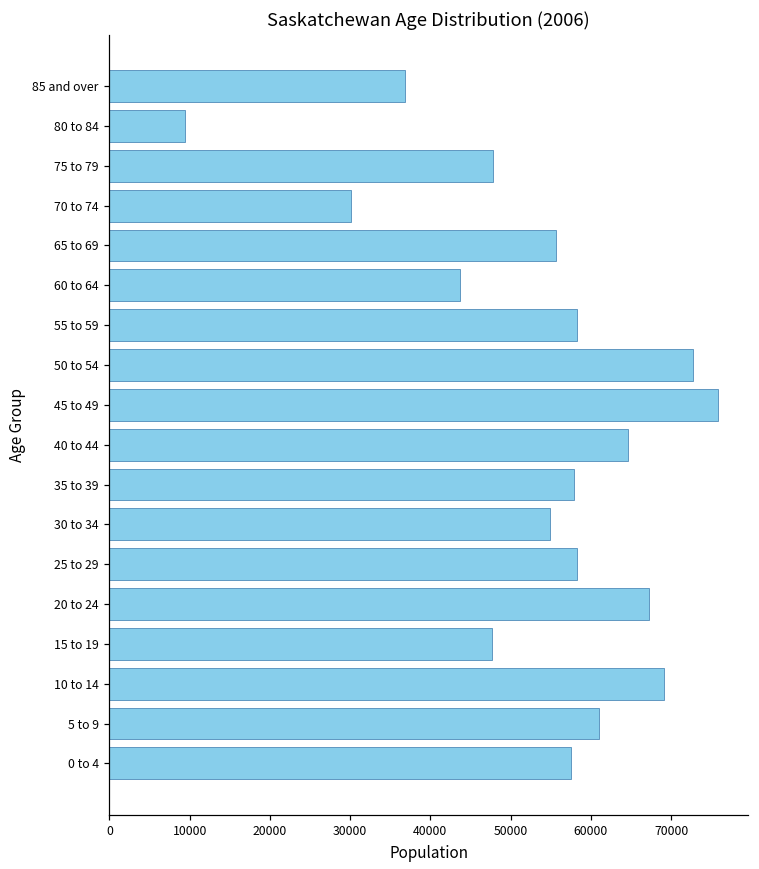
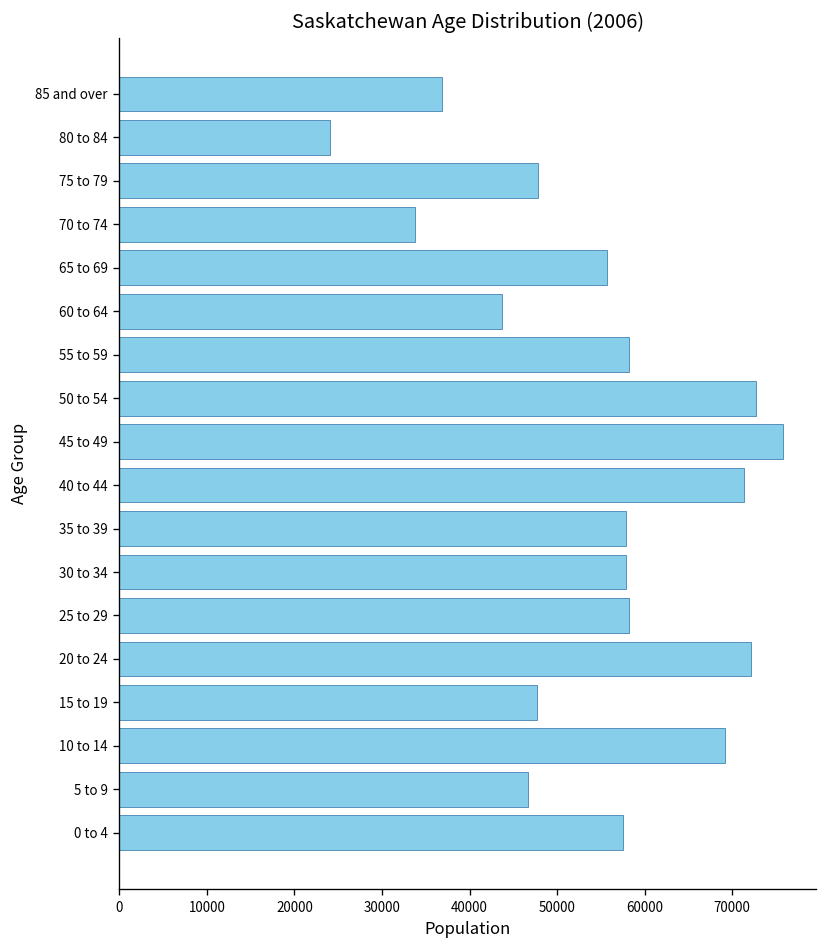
  {
    "85 and over": 37000,
-   "80 to 84": 9000,
+   "80 to 84": 24000,
    "75 to 79": 48000,
-   "70 to 74": 30000,
+   "70 to 74": 34000,
    "65 to 69": 56000,
    "60 to 64": 44000,
    "55 to 59": 58000,
    "50 to 54": 73000,
    "45 to 49": 76000,
-   "40 to 44": 65000,
+   "40 to 44": 71000,
    "35 to 39": 58000,
-   "30 to 34": 55000,
+   "30 to 34": 58000,
    "25 to 29": 58000,
-   "20 to 24": 67000,
+   "20 to 24": 72000,
    "15 to 19": 48000,
    "10 to 14": 69000,
-   "5 to 9": 61000,
+   "5 to 9": 47000,
    "0 to 4": 57000
  }
